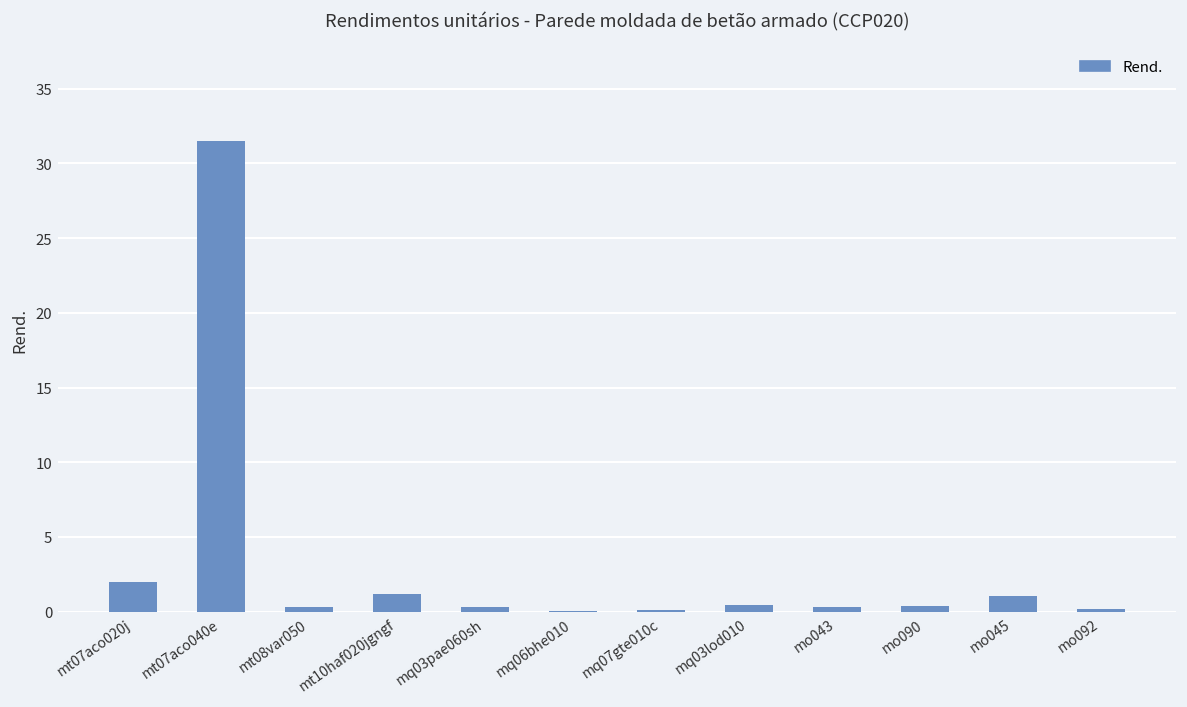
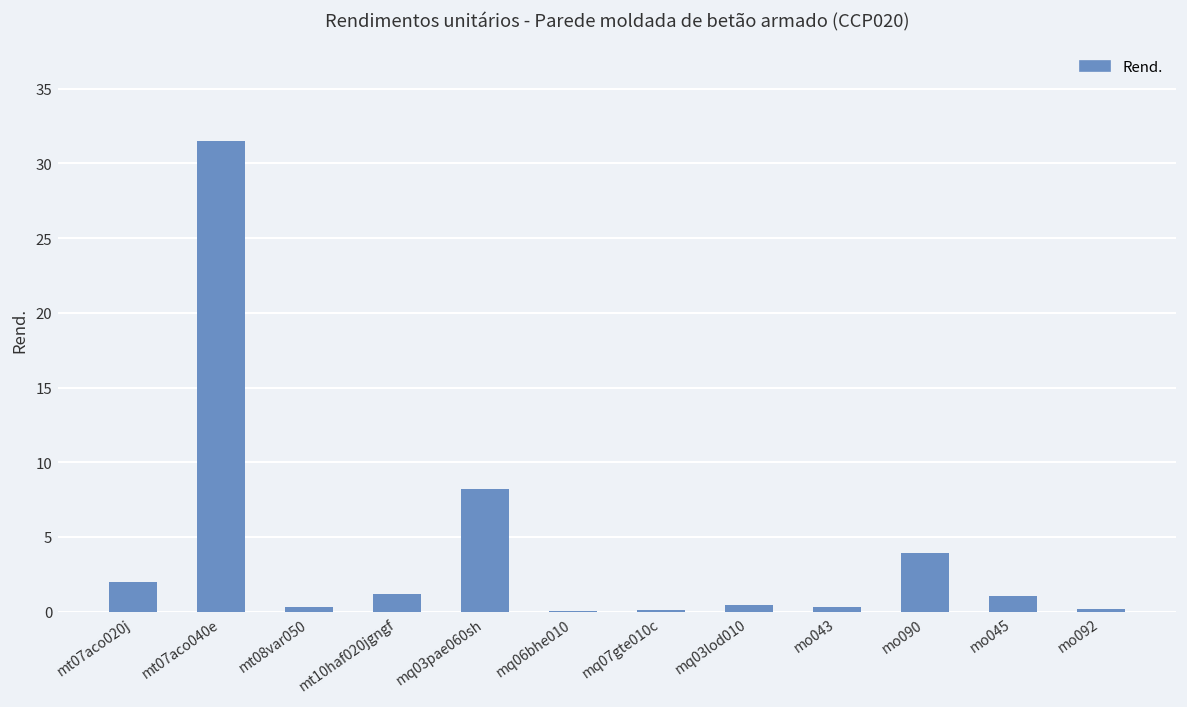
  {
    "mt07aco020j": 2.0,
    "mt07aco040e": 31.5,
    "mt08var050": 0.3,
    "mt10haf020jgngf": 1.2,
-   "mq03pae060sh": 0.3,
+   "mq03pae060sh": 8.2,
    "mq03lod010": 0.5,
    "mo043": 0.3,
-   "mo090": 0.4,
+   "mo090": 3.9,
    "mo045": 1.0
  }
